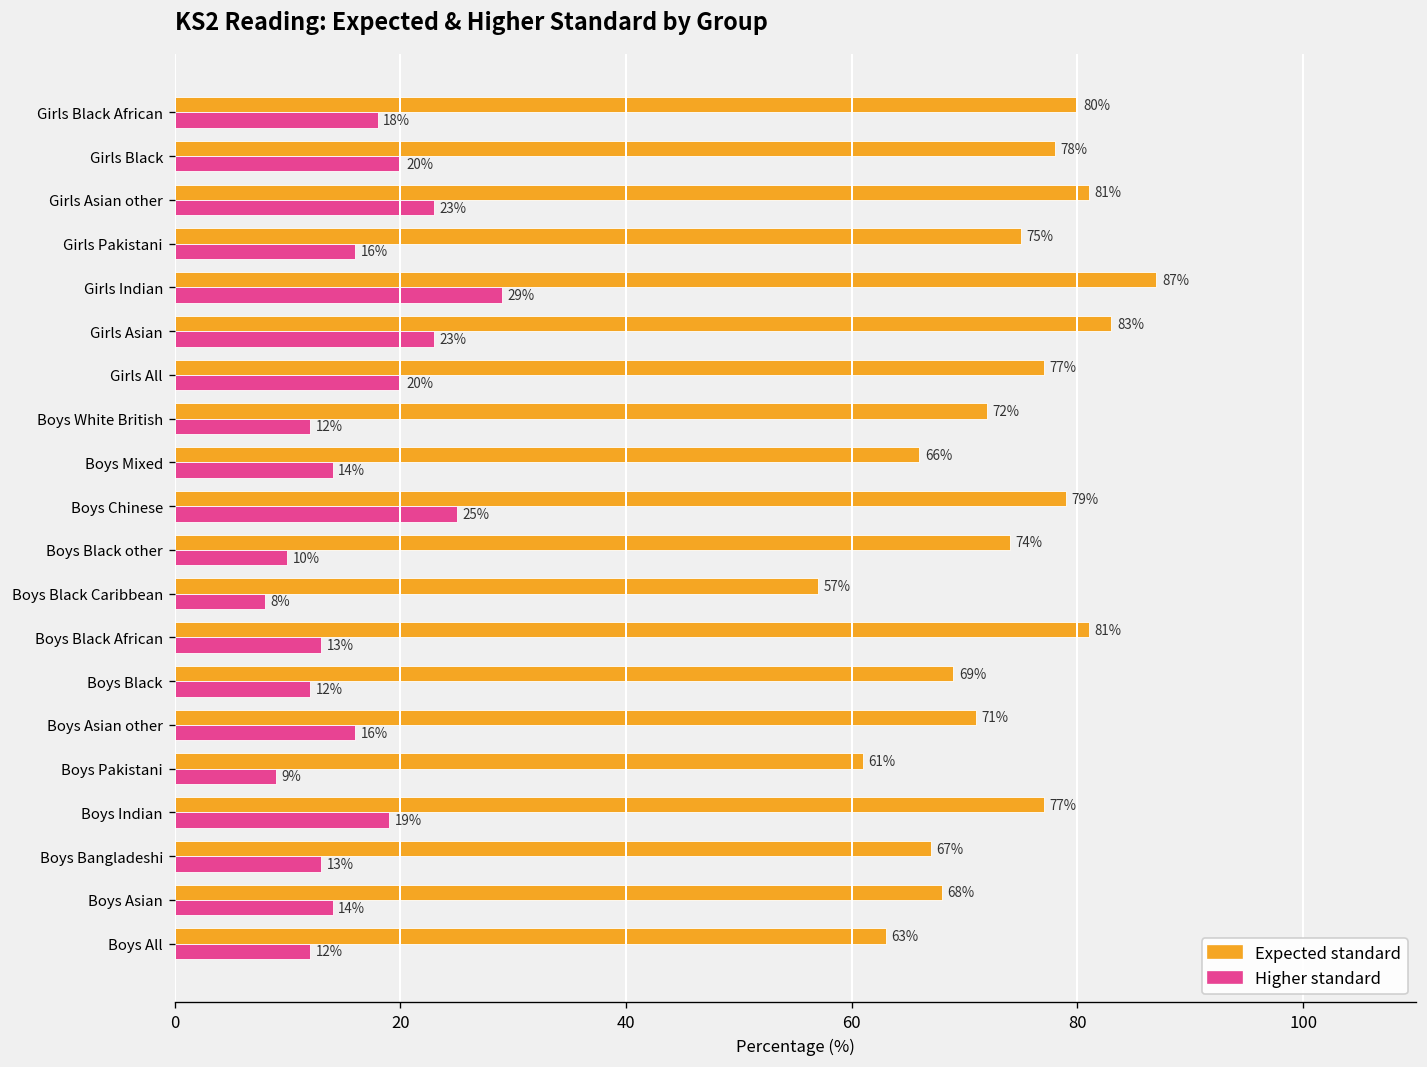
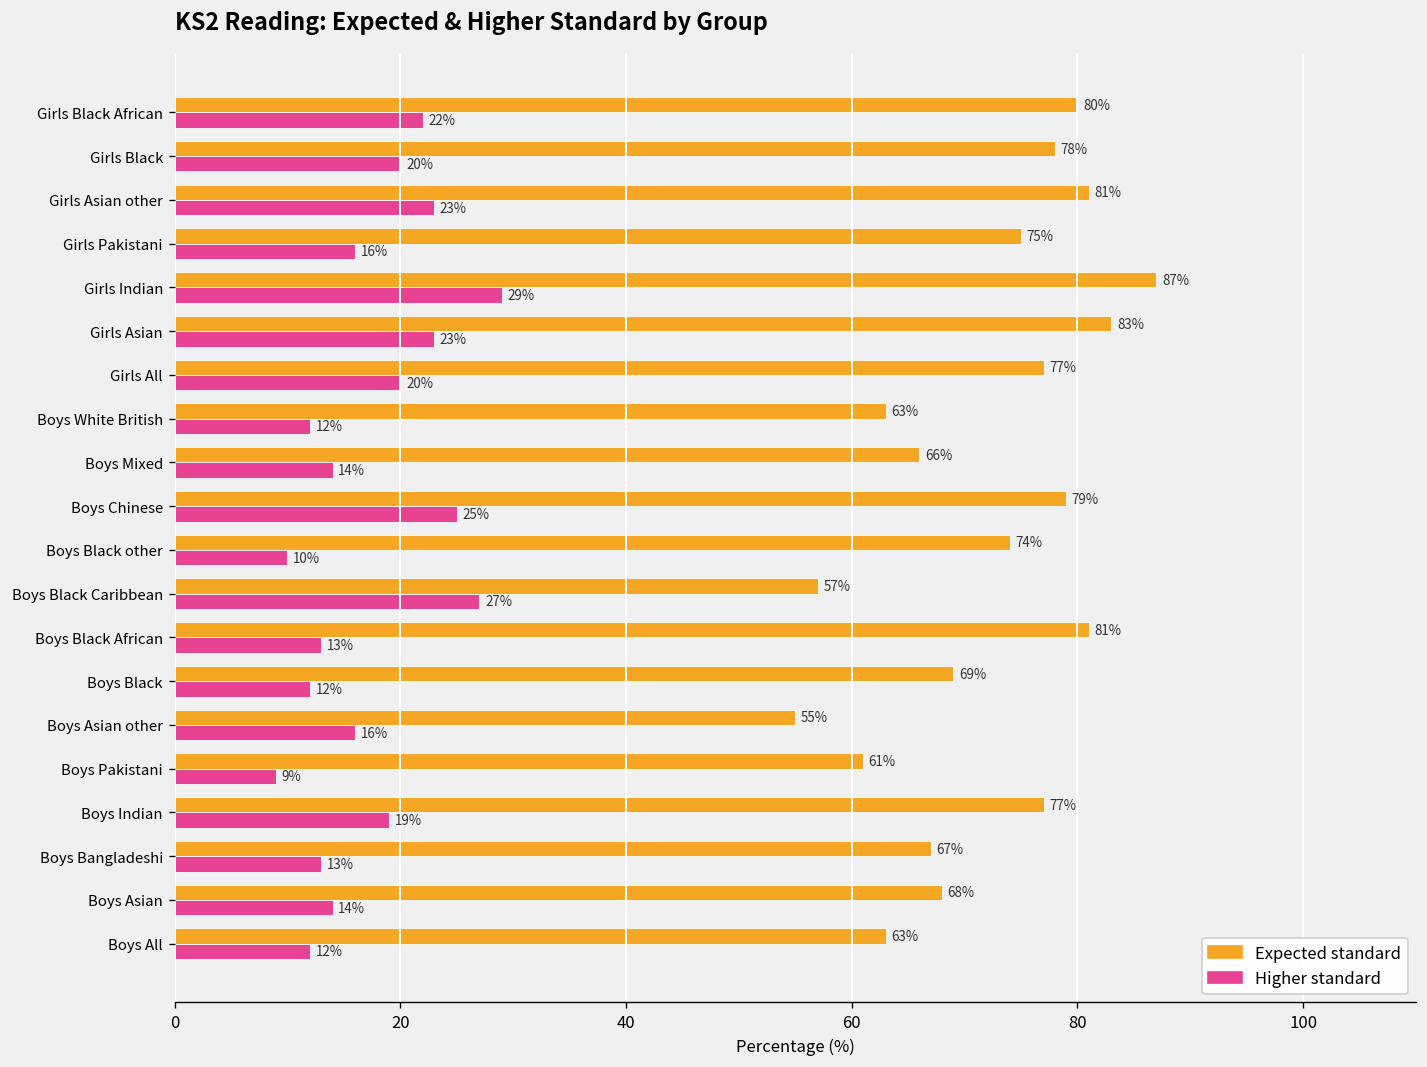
  {
    "Expected standard": {
      "Girls Black African": "80%",
      "Girls Black": "78%",
      "Girls Asian other": "81%",
      "Girls Pakistani": "75%",
      "Girls Indian": "87%",
      "Girls Asian": "83%",
      "Girls All": "77%",
-     "Boys White British": "72%",
+     "Boys White British": "63%",
      "Boys Mixed": "66%",
      "Boys Chinese": "79%",
      "Boys Black other": "74%",
      "Boys Black Caribbean": "57%",
      "Boys Black African": "81%",
      "Boys Black": "69%",
-     "Boys Asian other": "71%",
+     "Boys Asian other": "55%",
      "Boys Pakistani": "61%",
      "Boys Indian": "77%",
      "Boys Bangladeshi": "67%",
      "Boys Asian": "68%",
      "Boys All": "63%"
    },
    "Higher standard": {
-     "Girls Black African": "18%",
+     "Girls Black African": "22%",
      "Girls Black": "20%",
      "Girls Asian other": "23%",
      "Girls Pakistani": "16%",
      "Girls Indian": "29%",
      "Girls Asian": "23%",
      "Girls All": "20%",
      "Boys White British": "12%",
      "Boys Mixed": "14%",
      "Boys Chinese": "25%",
      "Boys Black other": "10%",
-     "Boys Black Caribbean": "8%",
+     "Boys Black Caribbean": "27%",
      "Boys Black African": "13%",
      "Boys Black": "12%",
      "Boys Asian other": "16%",
      "Boys Pakistani": "9%",
      "Boys Indian": "19%",
      "Boys Bangladeshi": "13%",
      "Boys Asian": "14%",
      "Boys All": "12%"
    }
  }
